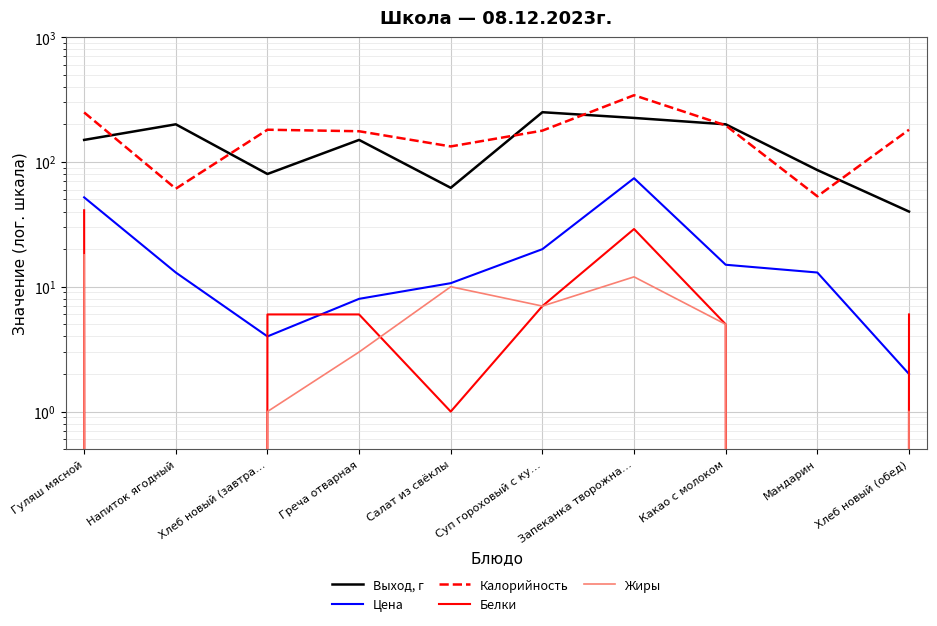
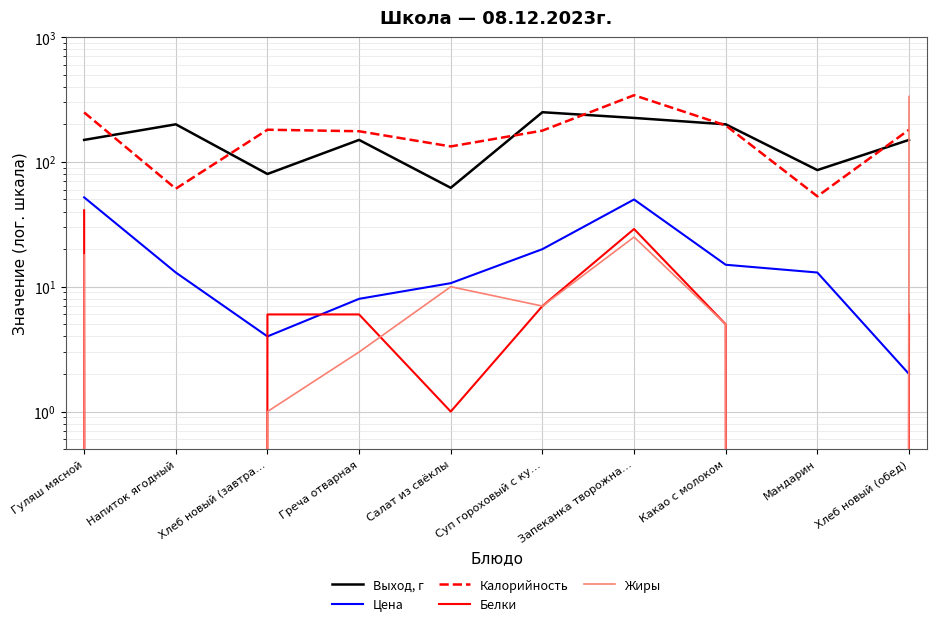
  {
    "Выход, г": {
      "Гуляш мясной": 150,
      "Напиток ягодный": 200,
      "Хлеб новый (завтра…": 80,
      "Греча отварная": 150,
      "Салат из свёклы": 60,
      "Суп гороховый с ку…": 250,
      "Запеканка творожна…": 230,
      "Мандарин": 90,
-     "Хлеб новый (обед)": 40
+     "Хлеб новый (обед)": 150
    },
    "Цена": {
      "Гуляш мясной": 52,
      "Напиток ягодный": 13,
      "Хлеб новый (завтра…": 4,
      "Греча отварная": 8,
      "Салат из свёклы": 11,
      "Суп гороховый с ку…": 20,
-     "Запеканка творожна…": 70,
+     "Запеканка творожна…": 50,
      "Какао с молоком": 15,
      "Мандарин": 13,
      "Хлеб новый (обед)": 2
    },
    "Жиры": {
      "Гуляш мясной": 18,
      "Хлеб новый (завтра…": 1,
      "Греча отварная": 3,
      "Салат из свёклы": 10,
-     "Запеканка творожна…": 12,
-     "Хлеб новый (обед)": 1
+     "Запеканка творожна…": 25,
+     "Хлеб новый (обед)": 330
    }
  }
